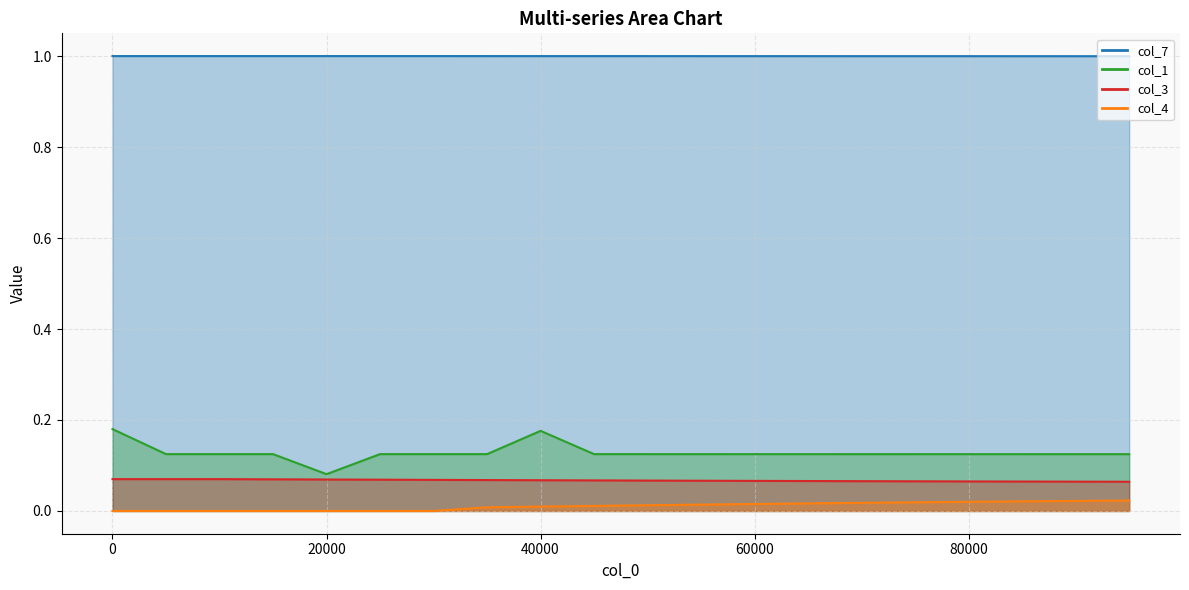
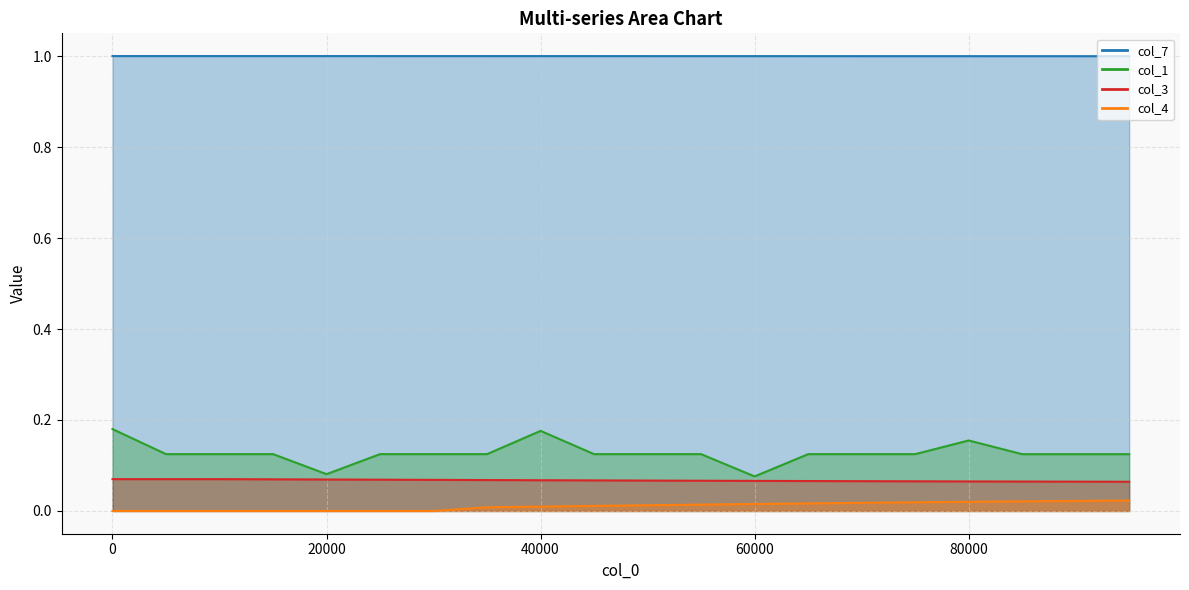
  {
    "col_7": {
      "0": 1.00,
      "20000": 1.00,
      "40000": 1.00,
      "60000": 1.00,
      "80000": 1.00
    },
    "col_1": {
      "0": 0.18,
      "20000": 0.08,
      "40000": 0.18,
-     "60000": 0.12,
-     "80000": 0.12
+     "60000": 0.08,
+     "80000": 0.16
    }
  }
